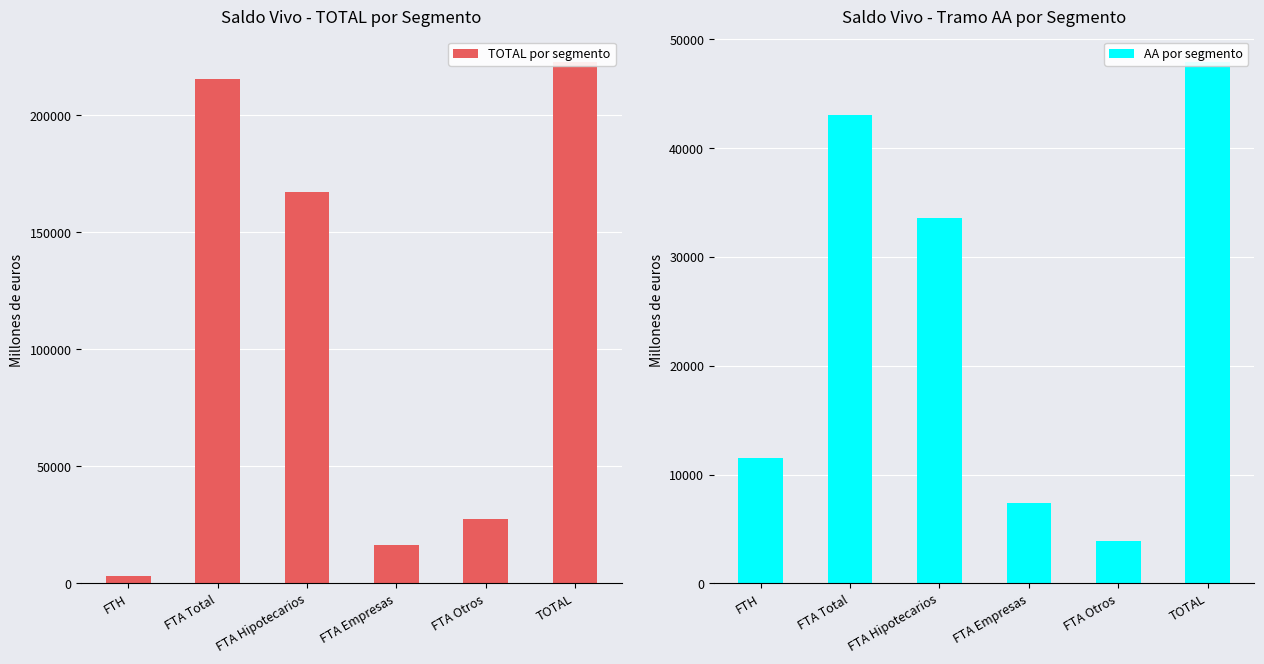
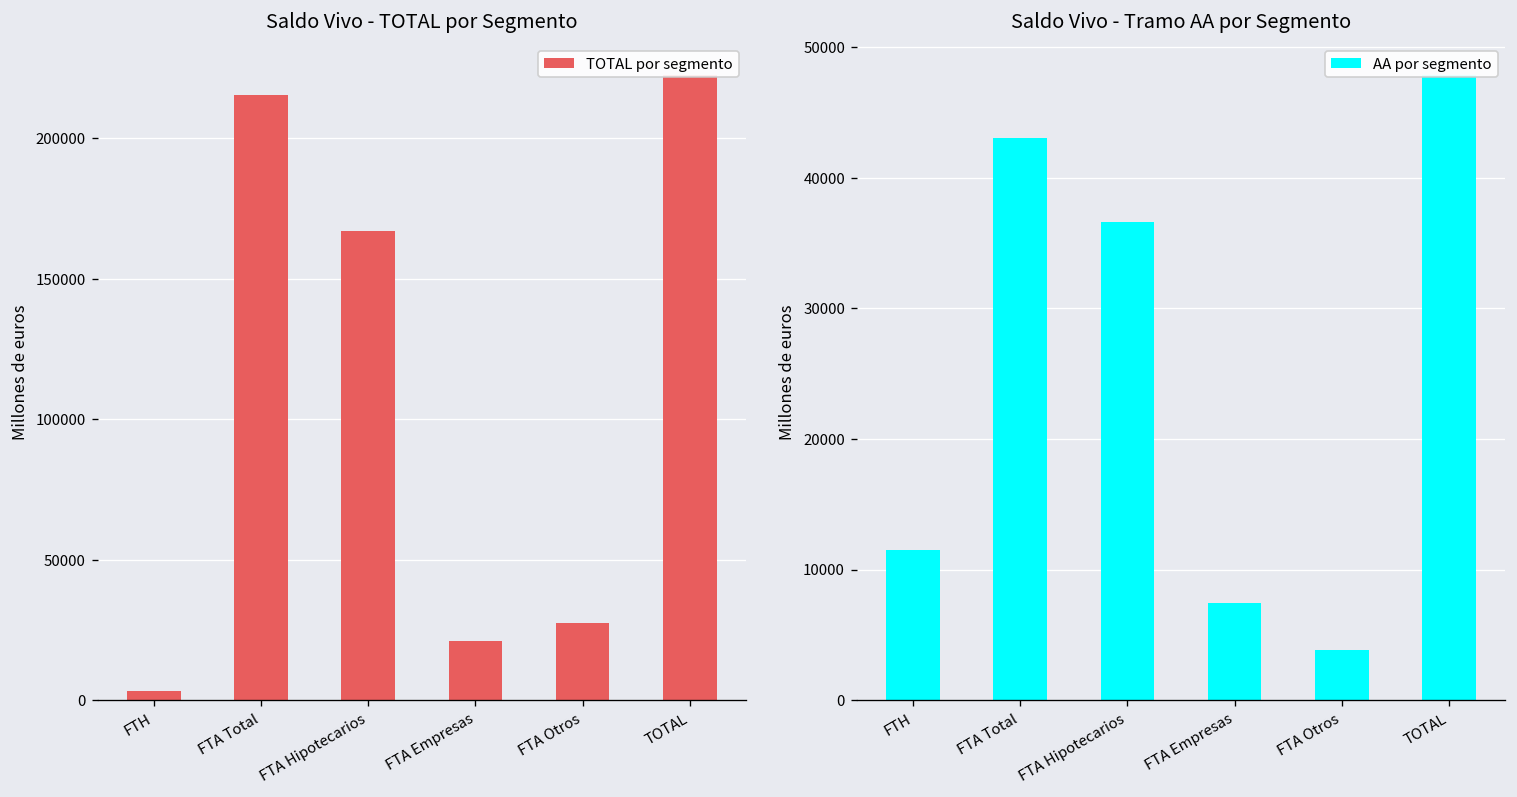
  {
    "Saldo Vivo - TOTAL por Segmento": {
      "FTH": 3000,
      "FTA Total": 216000,
      "FTA Hipotecarios": 167000,
-     "FTA Empresas": 16000,
+     "FTA Empresas": 21000,
      "FTA Otros": 27000
    },
    "Saldo Vivo - Tramo AA por Segmento": {
      "FTH": 11500,
      "FTA Total": 43100,
-     "FTA Hipotecarios": 33500,
+     "FTA Hipotecarios": 36600,
      "FTA Empresas": 7400,
      "FTA Otros": 3900
    }
  }
